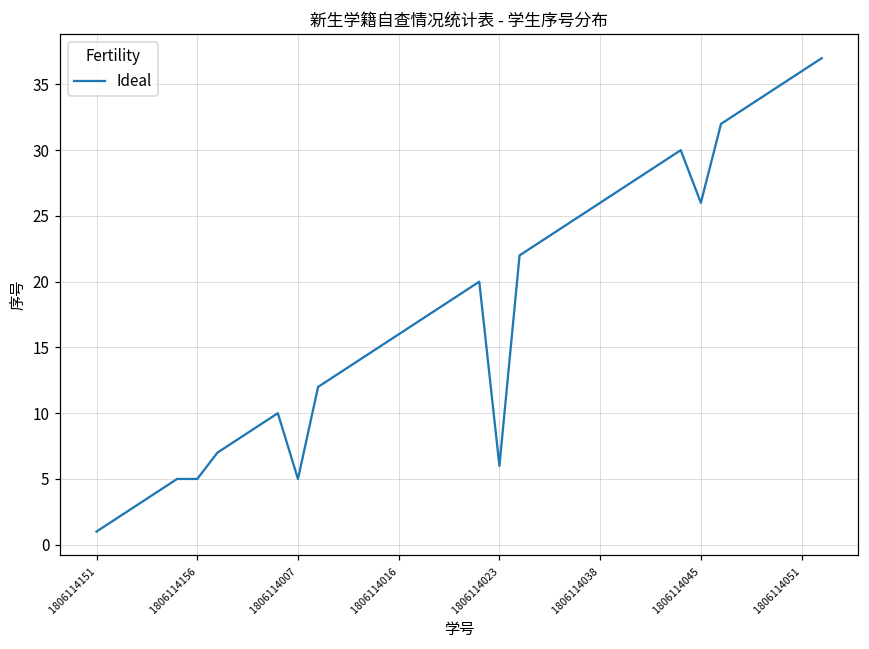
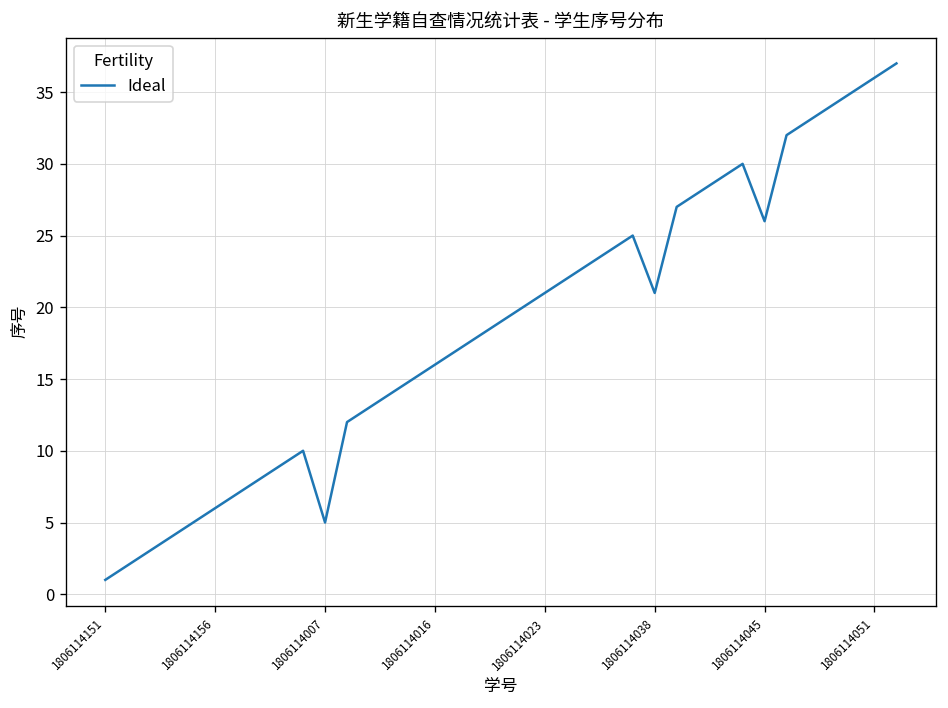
  {
    "1806114151": 1,
-   "1806114156": 5,
+   "1806114156": 6,
    "1806114007": 5,
    "1806114016": 16,
-   "1806114023": 6,
-   "1806114038": 26,
+   "1806114023": 21,
+   "1806114038": 21,
    "1806114045": 26,
    "1806114051": 36
  }
